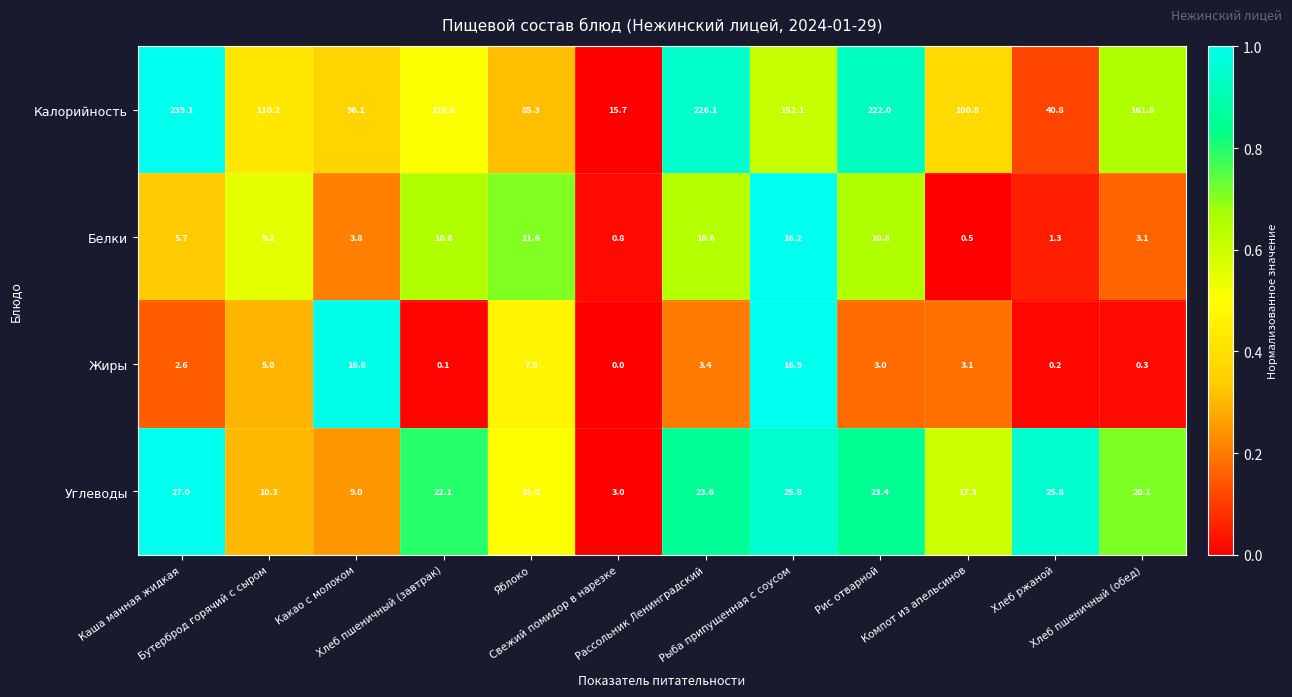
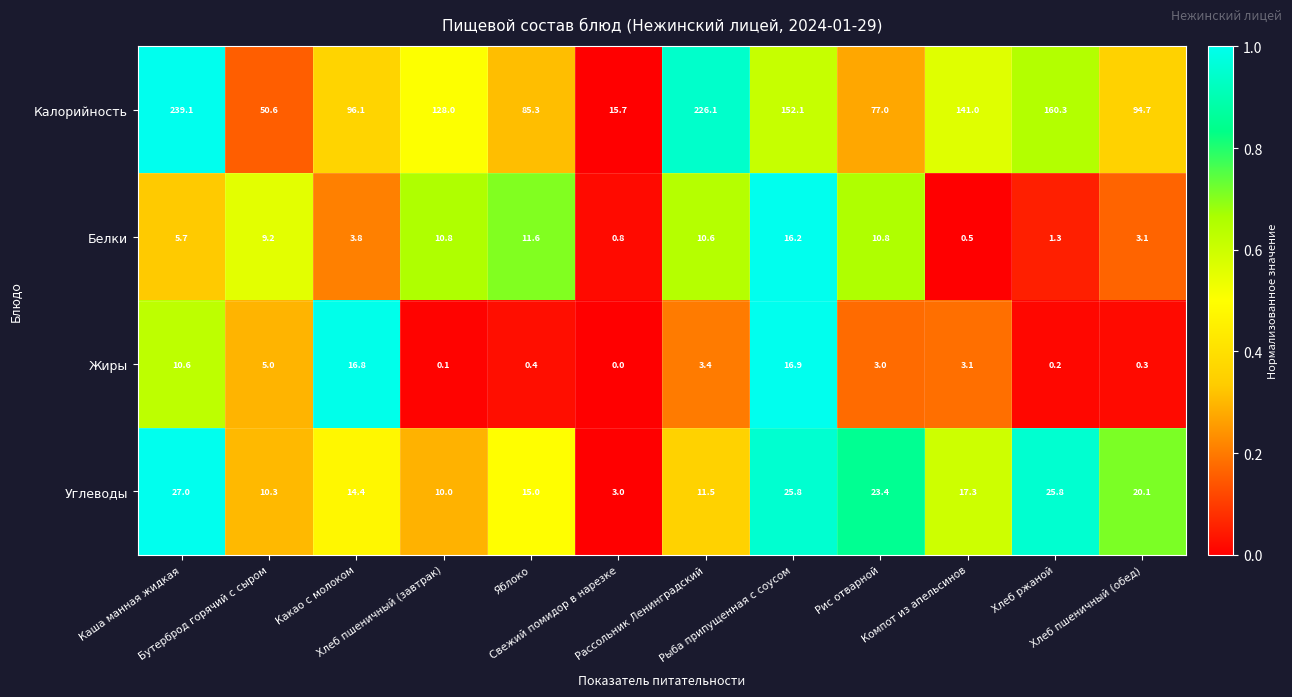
  {
    "Калорийность": {
      "Каша манная жидкая": 239.1,
-     "Бутерброд горячий с сыром": 110.2,
+     "Бутерброд горячий с сыром": 50.6,
      "Какао с молоком": 96.1,
      "Хлеб пшеничный (завтрак)": 128.0,
      "Яблоко": 85.3,
      "Свежий помидор в нарезке": 15.7,
      "Рассольник Ленинградский": 226.1,
      "Рыба припущенная с соусом": 152.1,
-     "Рис отварной": 222.0,
-     "Компот из апельсинов": 100.8,
-     "Хлеб ржаной": 40.8,
-     "Хлеб пшеничный (обед)": 161.8
+     "Рис отварной": 77.0,
+     "Компот из апельсинов": 141.0,
+     "Хлеб ржаной": 160.3,
+     "Хлеб пшеничный (обед)": 94.7
    },
    "Белки": {
      "Каша манная жидкая": 5.7,
      "Бутерброд горячий с сыром": 9.2,
      "Какао с молоком": 3.8,
      "Хлеб пшеничный (завтрак)": 10.8,
      "Яблоко": 11.6,
      "Свежий помидор в нарезке": 0.8,
      "Рассольник Ленинградский": 10.6,
      "Рыба припущенная с соусом": 16.2,
      "Рис отварной": 10.8,
      "Компот из апельсинов": 0.5,
      "Хлеб ржаной": 1.3,
      "Хлеб пшеничный (обед)": 3.1
    },
    "Жиры": {
-     "Каша манная жидкая": 2.6,
+     "Каша манная жидкая": 10.6,
      "Бутерброд горячий с сыром": 5.0,
      "Какао с молоком": 16.8,
      "Хлеб пшеничный (завтрак)": 0.1,
-     "Яблоко": 7.9,
+     "Яблоко": 0.4,
      "Свежий помидор в нарезке": 0.0,
      "Рассольник Ленинградский": 3.4,
      "Рыба припущенная с соусом": 16.9,
      "Рис отварной": 3.0,
      "Компот из апельсинов": 3.1,
      "Хлеб ржаной": 0.2,
      "Хлеб пшеничный (обед)": 0.3
    },
    "Углеводы": {
      "Каша манная жидкая": 27.0,
      "Бутерброд горячий с сыром": 10.3,
-     "Какао с молоком": 9.0,
-     "Хлеб пшеничный (завтрак)": 22.1,
+     "Какао с молоком": 14.4,
+     "Хлеб пшеничный (завтрак)": 10.0,
      "Яблоко": 15.0,
      "Свежий помидор в нарезке": 3.0,
-     "Рассольник Ленинградский": 23.6,
+     "Рассольник Ленинградский": 11.5,
      "Рыба припущенная с соусом": 25.8,
      "Рис отварной": 23.4,
      "Компот из апельсинов": 17.3,
      "Хлеб ржаной": 25.8,
      "Хлеб пшеничный (обед)": 20.1
    }
  }
